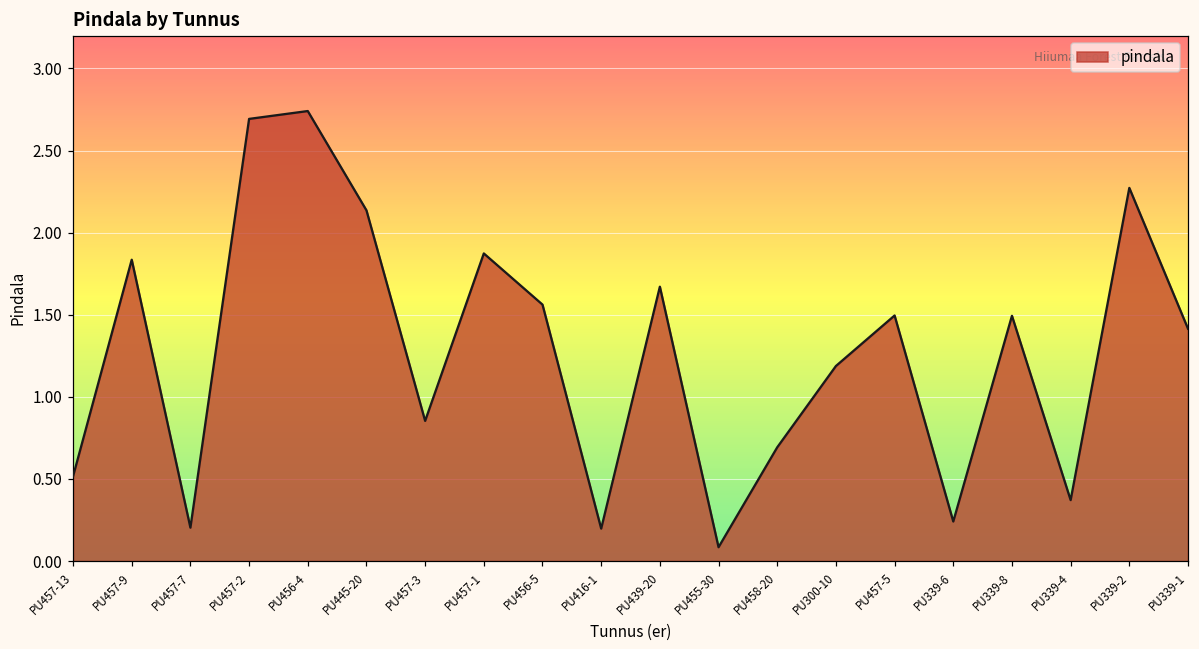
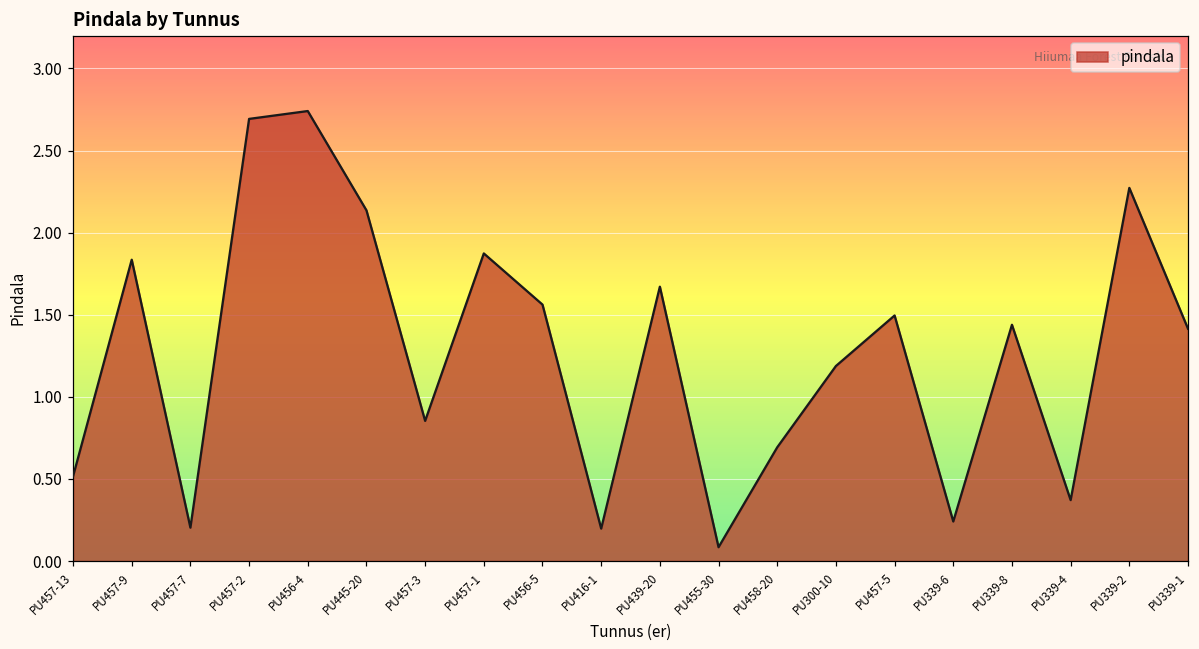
  {
    "PU457-13": 0.52,
    "PU457-9": 1.83,
    "PU457-7": 0.20,
    "PU457-2": 2.69,
    "PU456-4": 2.74,
    "PU445-20": 2.14,
    "PU457-3": 0.85,
    "PU457-1": 1.87,
    "PU456-5": 1.56,
    "PU416-1": 0.20,
    "PU439-20": 1.67,
    "PU455-30": 0.08,
    "PU458-20": 0.69,
    "PU300-10": 1.19,
    "PU457-5": 1.50,
    "PU339-6": 0.24,
-   "PU339-8": 1.49,
+   "PU339-8": 1.44,
    "PU339-4": 0.37,
    "PU339-2": 2.27,
    "PU339-1": 1.41
  }
